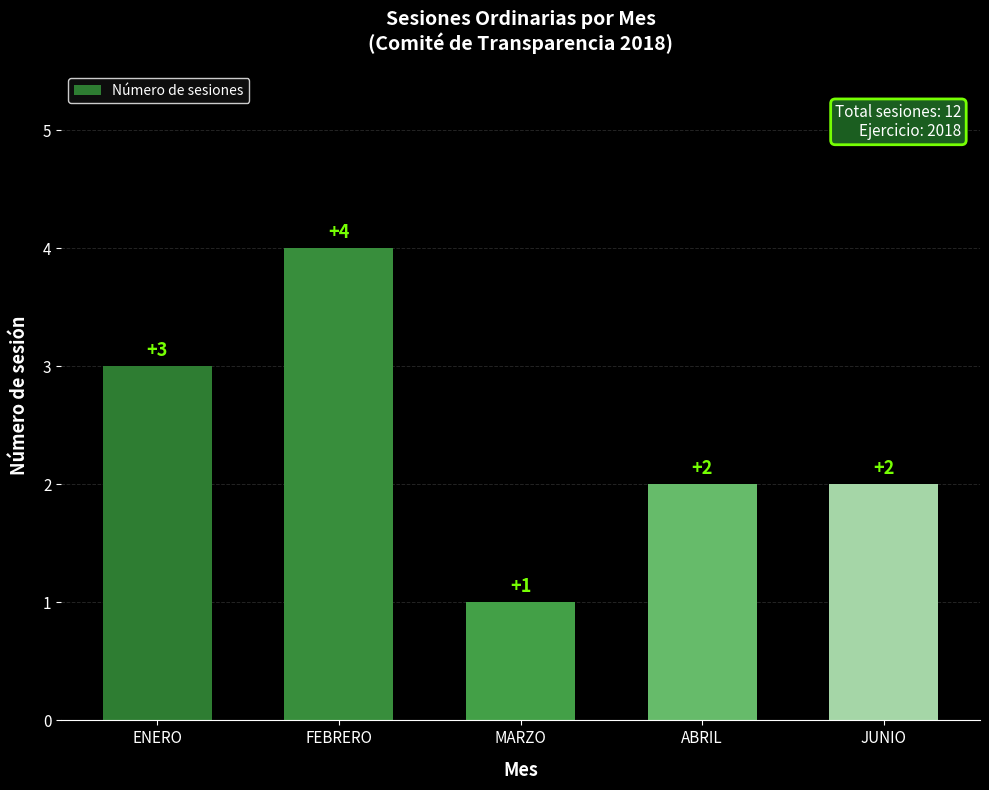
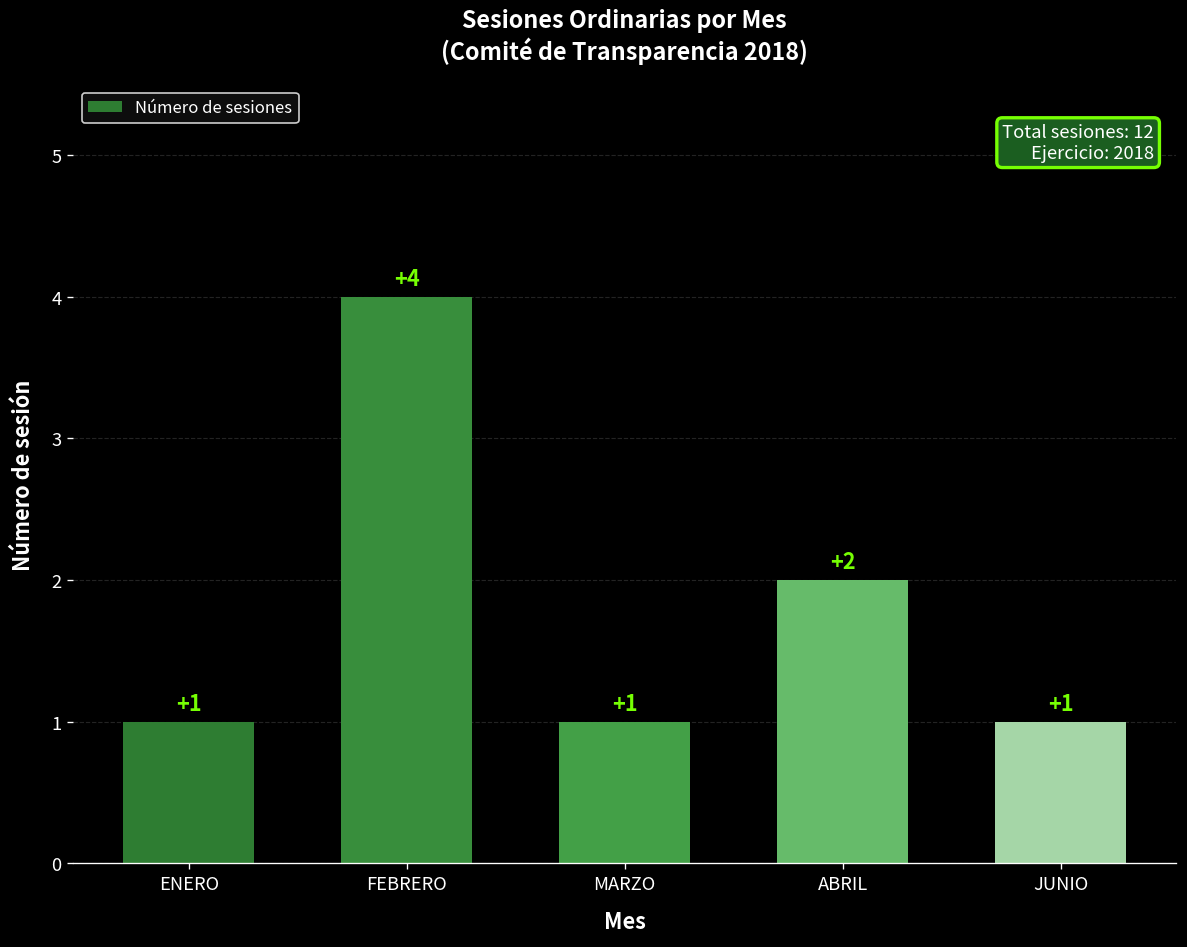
  {
-   "ENERO": "+3",
+   "ENERO": "+1",
    "FEBRERO": "+4",
    "MARZO": "+1",
    "ABRIL": "+2",
-   "JUNIO": "+2"
+   "JUNIO": "+1"
  }
